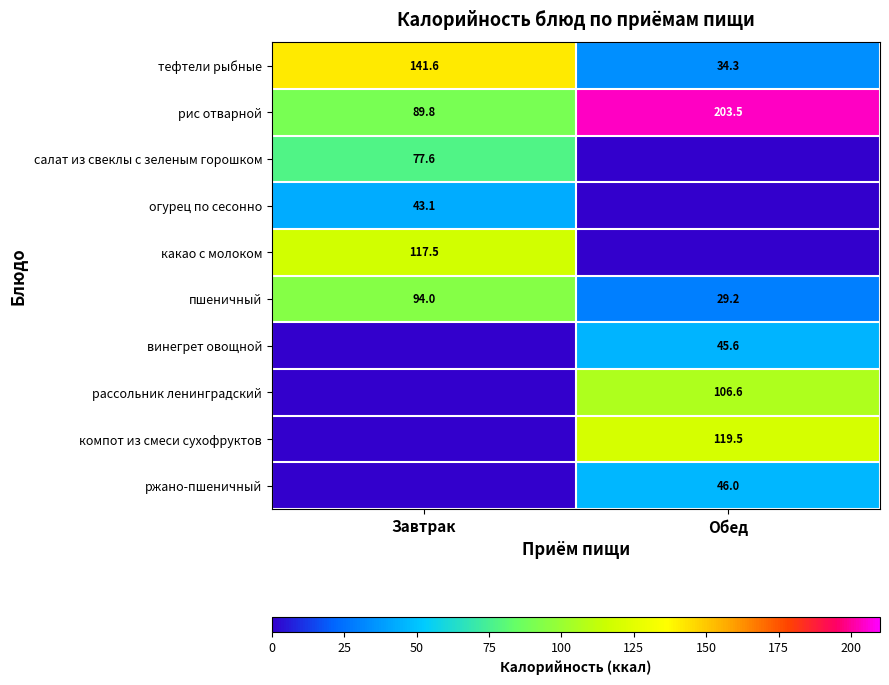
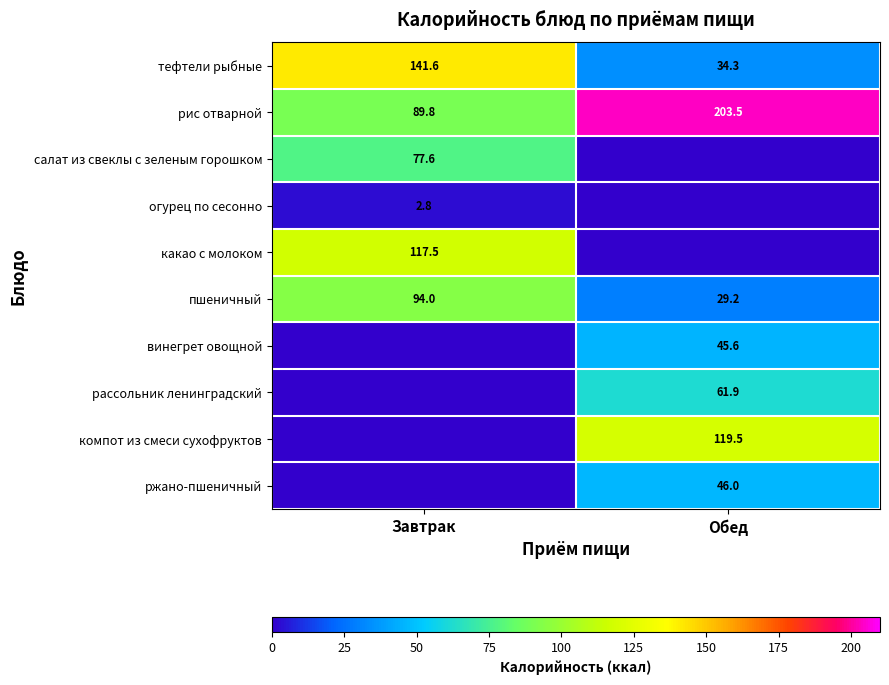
  {
    "тефтели рыбные": {
      "Завтрак": 141.6,
      "Обед": 34.3
    },
    "рис отварной": {
      "Завтрак": 89.8,
      "Обед": 203.5
    },
    "салат из свеклы с зеленым горошком": {
      "Завтрак": 77.6
    },
    "огурец по сесонно": {
-     "Завтрак": 43.1
+     "Завтрак": 2.8
    },
    "какао с молоком": {
      "Завтрак": 117.5
    },
    "пшеничный": {
      "Завтрак": 94.0,
      "Обед": 29.2
    },
    "винегрет овощной": {
      "Обед": 45.6
    },
    "рассольник ленинградский": {
-     "Обед": 106.6
+     "Обед": 61.9
    },
    "компот из смеси сухофруктов": {
      "Обед": 119.5
    },
    "ржано-пшеничный": {
      "Обед": 46.0
    }
  }
